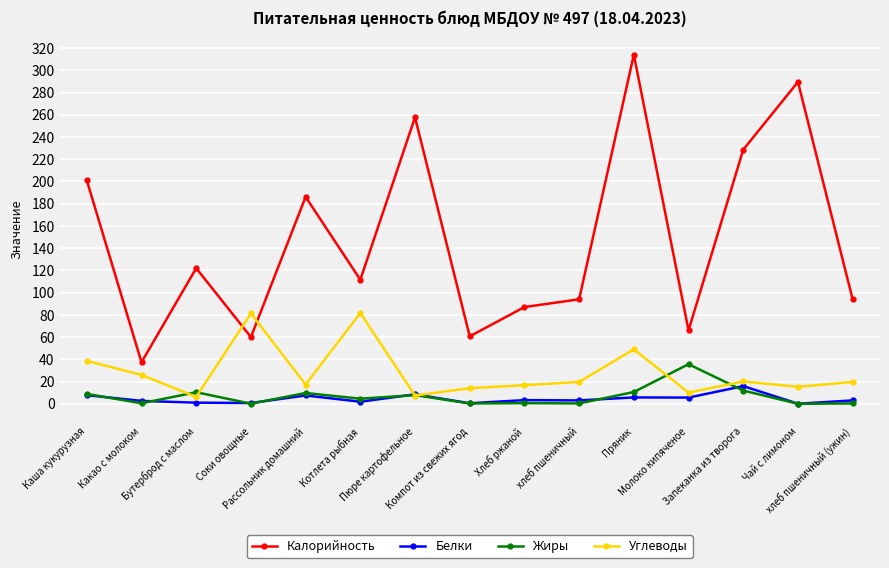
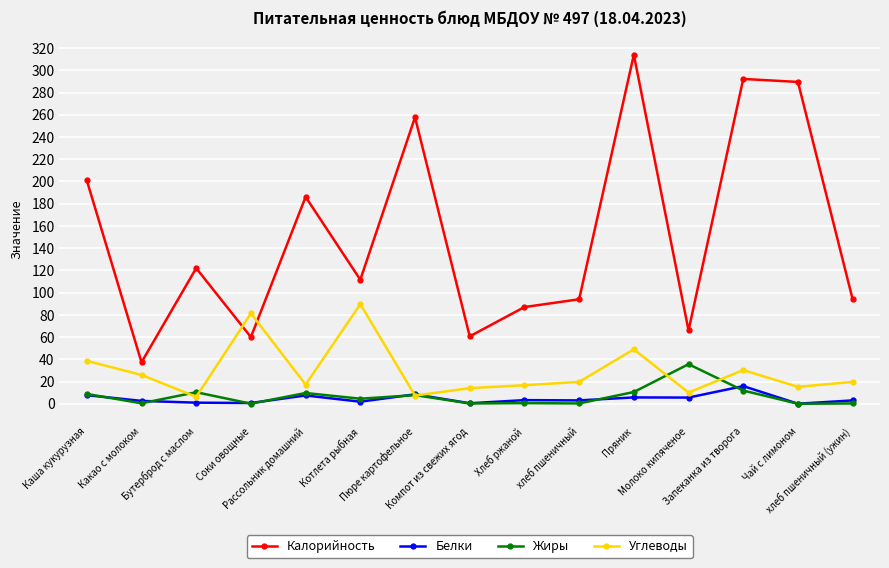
  {
    "Калорийность": {
      "Каша кукурузная": 201,
      "Какао с молоком": 37,
      "Бутерброд с маслом": 122,
      "Соки овощные": 60,
      "Рассольник домашний": 186,
      "Котлета рыбная": 112,
      "Пюре картофельное": 258,
      "Компот из свежих ягод": 61,
      "Хлеб ржаной": 87,
      "хлеб пшеничный": 94,
      "Пряник": 314,
      "Молоко кипяченое": 66,
-     "Запеканка из творога": 229,
+     "Запеканка из творога": 292,
      "Чай с лимоном": 290,
      "хлеб пшеничный (ужин)": 94
    },
    "Белки": {
      "Бутерброд с маслом": 1,
      "Котлета рыбная": 2,
      "Хлеб ржаной": 3,
      "хлеб пшеничный": 3,
      "Пряник": 6,
      "Молоко кипяченое": 6,
      "Запеканка из творога": 16,
      "хлеб пшеничный (ужин)": 3
    },
    "Жиры": {
      "Бутерброд с маслом": 10,
      "Котлета рыбная": 5,
      "Хлеб ржаной": 1,
      "хлеб пшеничный": 0,
      "Пряник": 11,
      "Молоко кипяченое": 36,
      "Запеканка из творога": 12,
      "хлеб пшеничный (ужин)": 0
    },
    "Углеводы": {
      "Каша кукурузная": 39,
      "Какао с молоком": 26,
      "Бутерброд с маслом": 6,
      "Соки овощные": 81,
      "Рассольник домашний": 17,
-     "Котлета рыбная": 82,
+     "Котлета рыбная": 90,
      "Компот из свежих ягод": 14,
      "Хлеб ржаной": 17,
      "хлеб пшеничный": 20,
      "Пряник": 49,
      "Молоко кипяченое": 10,
-     "Запеканка из творога": 20,
+     "Запеканка из творога": 30,
      "Чай с лимоном": 15,
      "хлеб пшеничный (ужин)": 20
    }
  }
